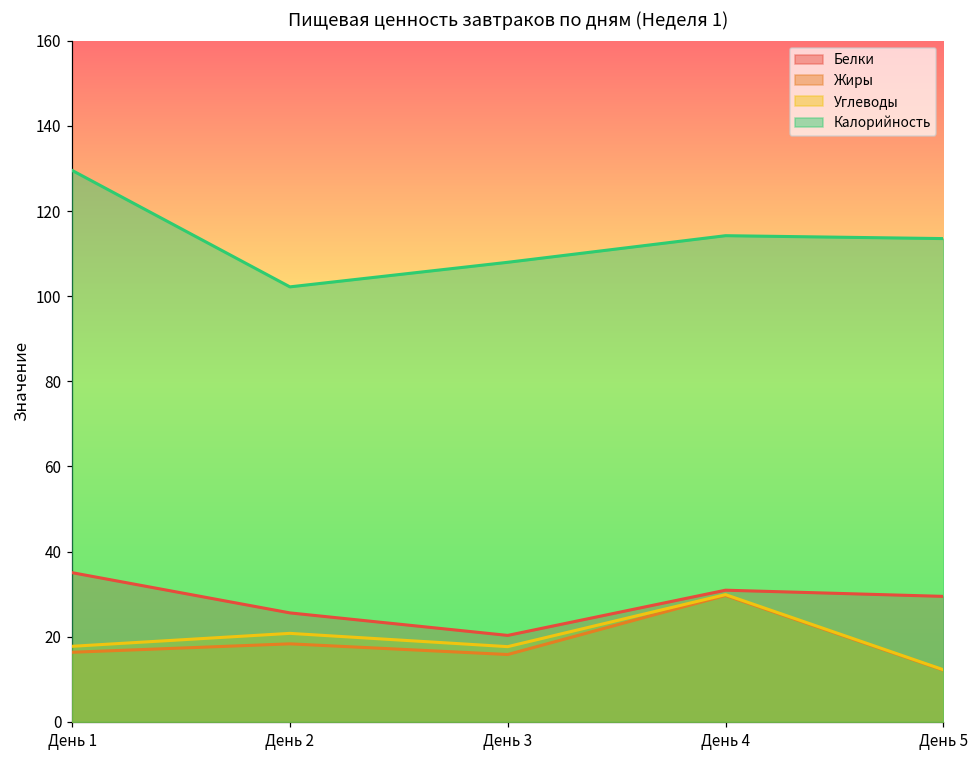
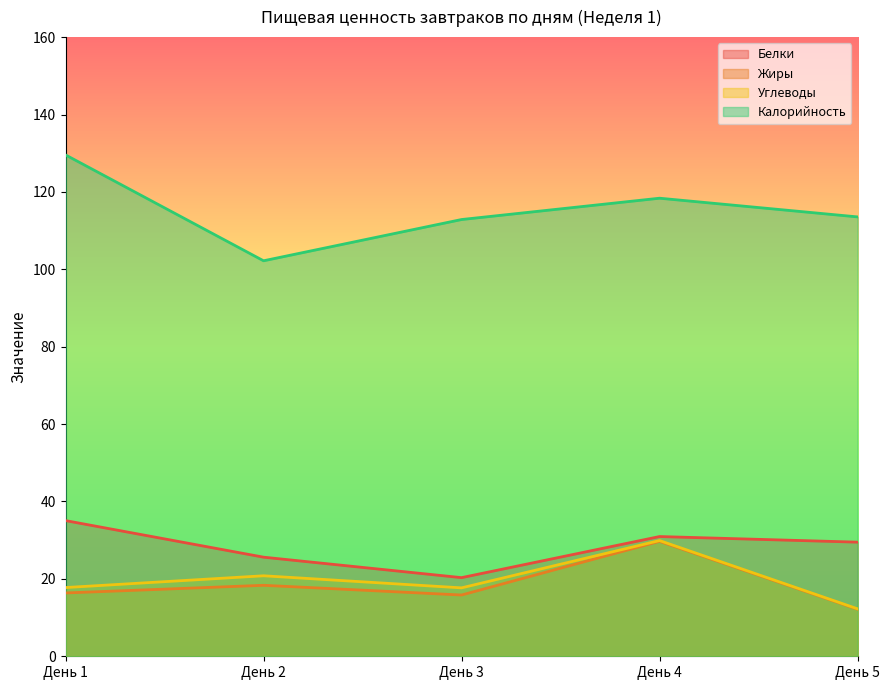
  {
    "Калорийность": {
      "День 1": 130,
      "День 2": 102,
-     "День 3": 108,
-     "День 4": 114,
+     "День 3": 113,
+     "День 4": 118,
      "День 5": 114
    }
  }
